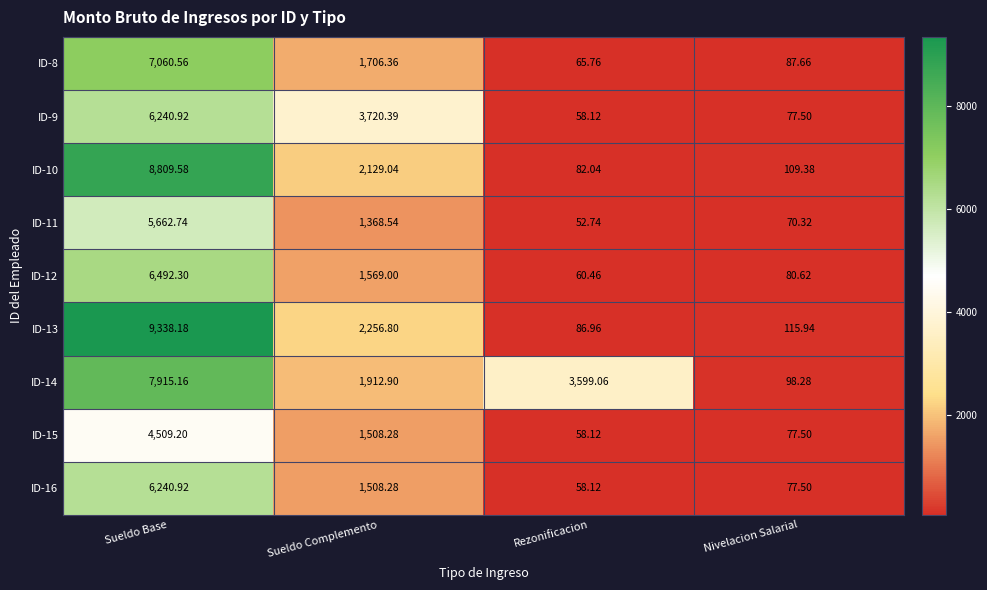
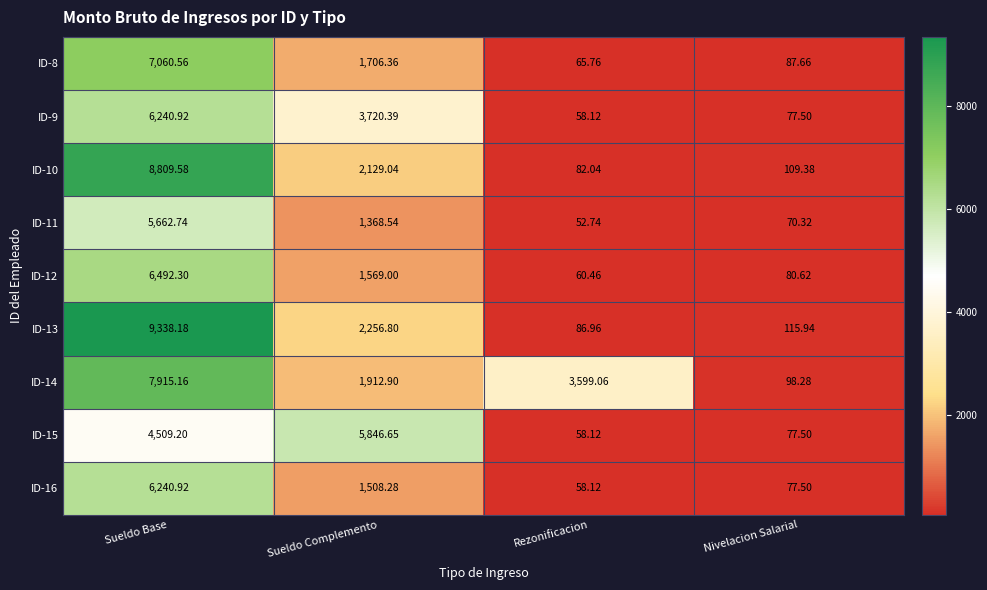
  {
    "ID-8": {
      "Sueldo Base": "7,060.56",
      "Sueldo Complemento": "1,706.36",
      "Rezonificacion": "65.76",
      "Nivelacion Salarial": "87.66"
    },
    "ID-9": {
      "Sueldo Base": "6,240.92",
      "Sueldo Complemento": "3,720.39",
      "Rezonificacion": "58.12",
      "Nivelacion Salarial": "77.50"
    },
    "ID-10": {
      "Sueldo Base": "8,809.58",
      "Sueldo Complemento": "2,129.04",
      "Rezonificacion": "82.04",
      "Nivelacion Salarial": "109.38"
    },
    "ID-11": {
      "Sueldo Base": "5,662.74",
      "Sueldo Complemento": "1,368.54",
      "Rezonificacion": "52.74",
      "Nivelacion Salarial": "70.32"
    },
    "ID-12": {
      "Sueldo Base": "6,492.30",
      "Sueldo Complemento": "1,569.00",
      "Rezonificacion": "60.46",
      "Nivelacion Salarial": "80.62"
    },
    "ID-13": {
      "Sueldo Base": "9,338.18",
      "Sueldo Complemento": "2,256.80",
      "Rezonificacion": "86.96",
      "Nivelacion Salarial": "115.94"
    },
    "ID-14": {
      "Sueldo Base": "7,915.16",
      "Sueldo Complemento": "1,912.90",
      "Rezonificacion": "3,599.06",
      "Nivelacion Salarial": "98.28"
    },
    "ID-15": {
      "Sueldo Base": "4,509.20",
-     "Sueldo Complemento": "1,508.28",
+     "Sueldo Complemento": "5,846.65",
      "Rezonificacion": "58.12",
      "Nivelacion Salarial": "77.50"
    },
    "ID-16": {
      "Sueldo Base": "6,240.92",
      "Sueldo Complemento": "1,508.28",
      "Rezonificacion": "58.12",
      "Nivelacion Salarial": "77.50"
    }
  }
